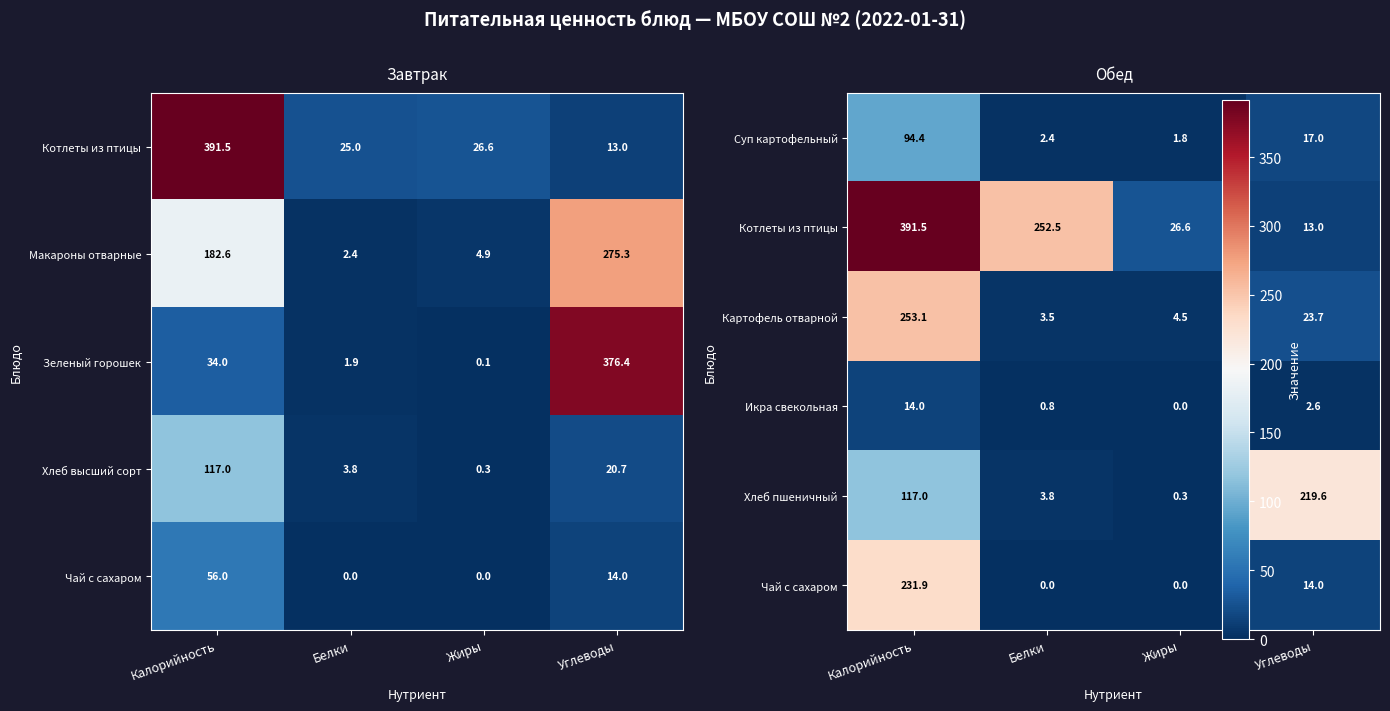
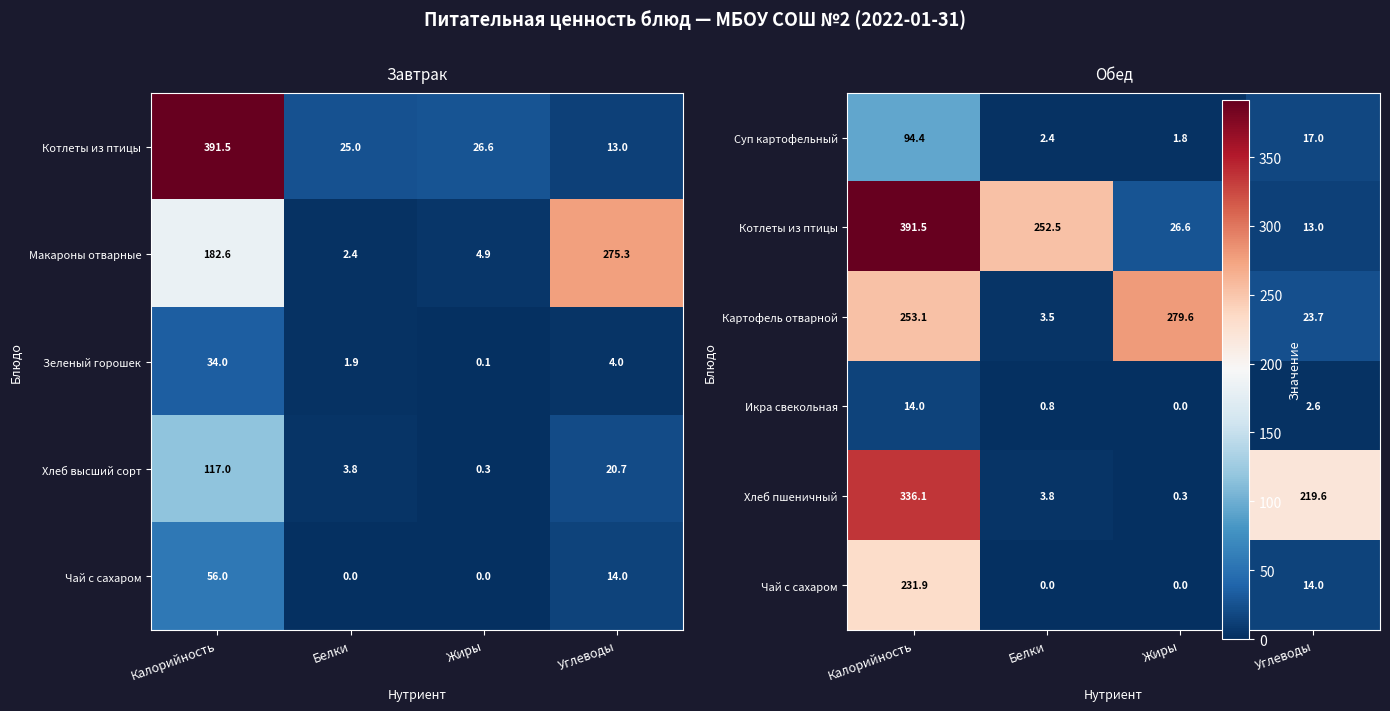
  {
    "Завтрак": {
      "Котлеты из птицы": {
        "Калорийность": 391.5,
        "Белки": 25.0,
        "Жиры": 26.6,
        "Углеводы": 13.0
      },
      "Макароны отварные": {
        "Калорийность": 182.6,
        "Белки": 2.4,
        "Жиры": 4.9,
        "Углеводы": 275.3
      },
      "Зеленый горошек": {
        "Калорийность": 34.0,
        "Белки": 1.9,
        "Жиры": 0.1,
-       "Углеводы": 376.4
+       "Углеводы": 4.0
      },
      "Хлеб высший сорт": {
        "Калорийность": 117.0,
        "Белки": 3.8,
        "Жиры": 0.3,
        "Углеводы": 20.7
      },
      "Чай с сахаром": {
        "Калорийность": 56.0,
        "Белки": 0.0,
        "Жиры": 0.0,
        "Углеводы": 14.0
      }
    },
    "Обед": {
      "Суп картофельный": {
        "Калорийность": 94.4,
        "Белки": 2.4,
        "Жиры": 1.8,
        "Углеводы": 17.0
      },
      "Котлеты из птицы": {
        "Калорийность": 391.5,
        "Белки": 252.5,
        "Жиры": 26.6,
        "Углеводы": 13.0
      },
      "Картофель отварной": {
        "Калорийность": 253.1,
        "Белки": 3.5,
-       "Жиры": 4.5,
+       "Жиры": 279.6,
        "Углеводы": 23.7
      },
      "Икра свекольная": {
        "Калорийность": 14.0,
        "Белки": 0.8,
        "Жиры": 0.0,
        "Углеводы": 2.6
      },
      "Хлеб пшеничный": {
-       "Калорийность": 117.0,
+       "Калорийность": 336.1,
        "Белки": 3.8,
        "Жиры": 0.3,
        "Углеводы": 219.6
      },
      "Чай с сахаром": {
        "Калорийность": 231.9,
        "Белки": 0.0,
        "Жиры": 0.0,
        "Углеводы": 14.0
      }
    }
  }
